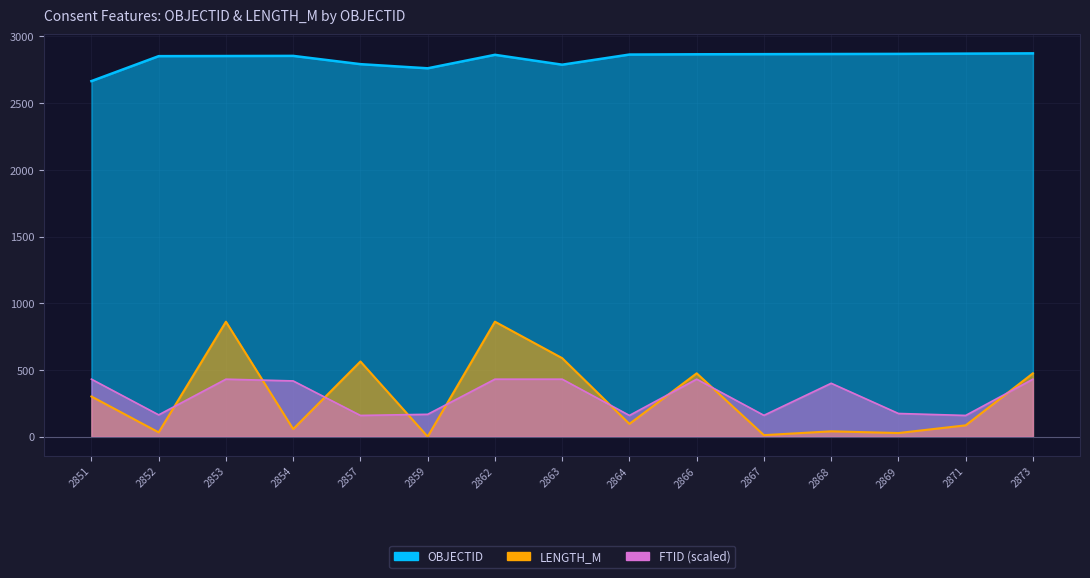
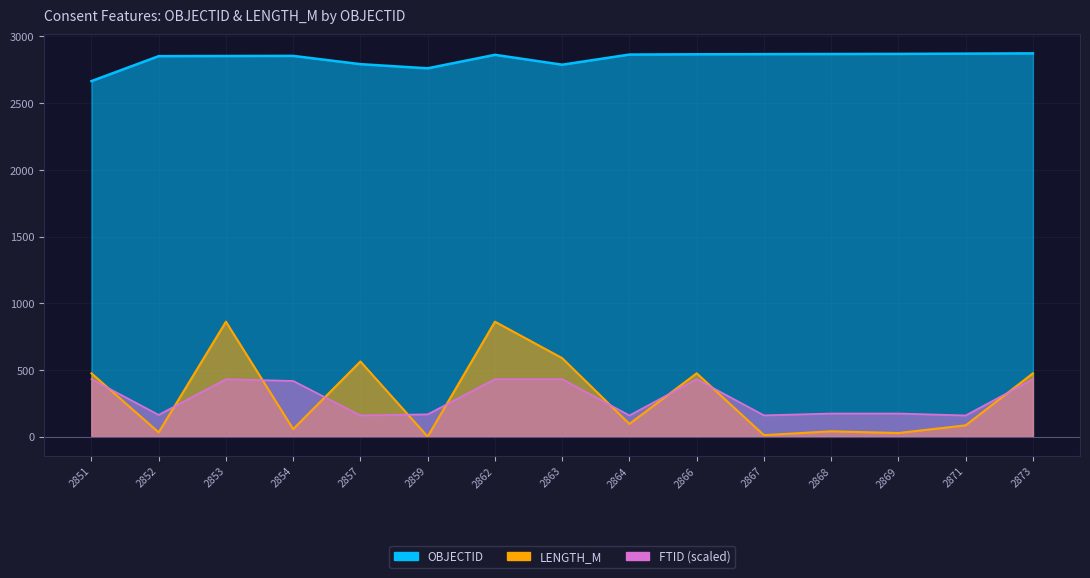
  {
    "OBJECTID": {
      "2851": 2670,
      "2852": 2850,
      "2853": 2850,
      "2854": 2850,
      "2857": 2790,
      "2859": 2760,
      "2862": 2860,
      "2863": 2790,
      "2864": 2860,
      "2866": 2870,
      "2867": 2870,
      "2868": 2870,
      "2869": 2870,
      "2871": 2870,
      "2873": 2870
    },
    "LENGTH_M": {
-     "2851": 300,
+     "2851": 470,
      "2852": 30,
      "2853": 860,
      "2854": 60,
      "2857": 560,
      "2859": 0,
      "2862": 860,
      "2863": 590,
      "2864": 100,
      "2866": 470,
      "2867": 10,
      "2868": 40,
      "2869": 30,
      "2871": 80,
      "2873": 470
    },
    "FTID (scaled)": {
      "2851": 430,
      "2852": 160,
      "2853": 430,
      "2854": 420,
      "2857": 160,
      "2859": 170,
      "2862": 430,
      "2863": 430,
      "2864": 160,
      "2866": 430,
      "2867": 160,
-     "2868": 400,
+     "2868": 170,
      "2869": 170,
      "2871": 160,
      "2873": 430
    }
  }
